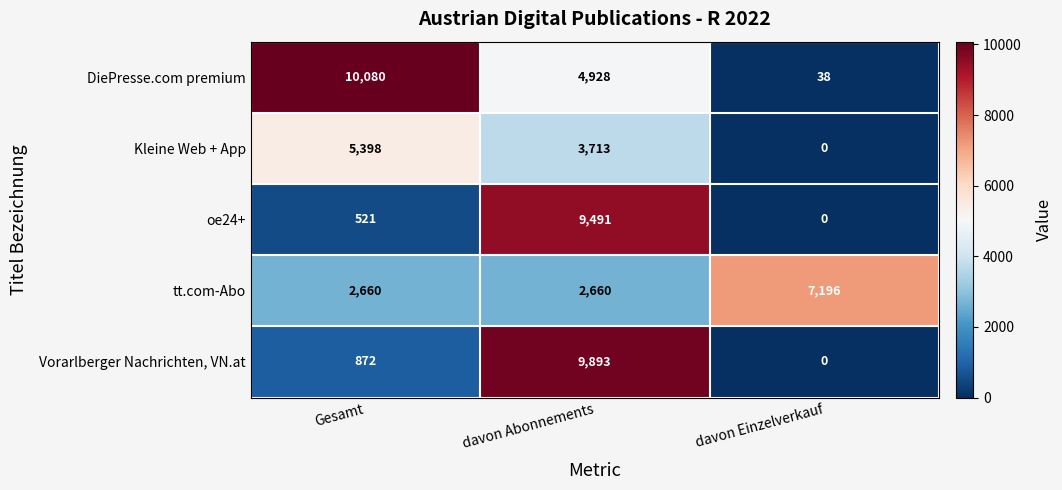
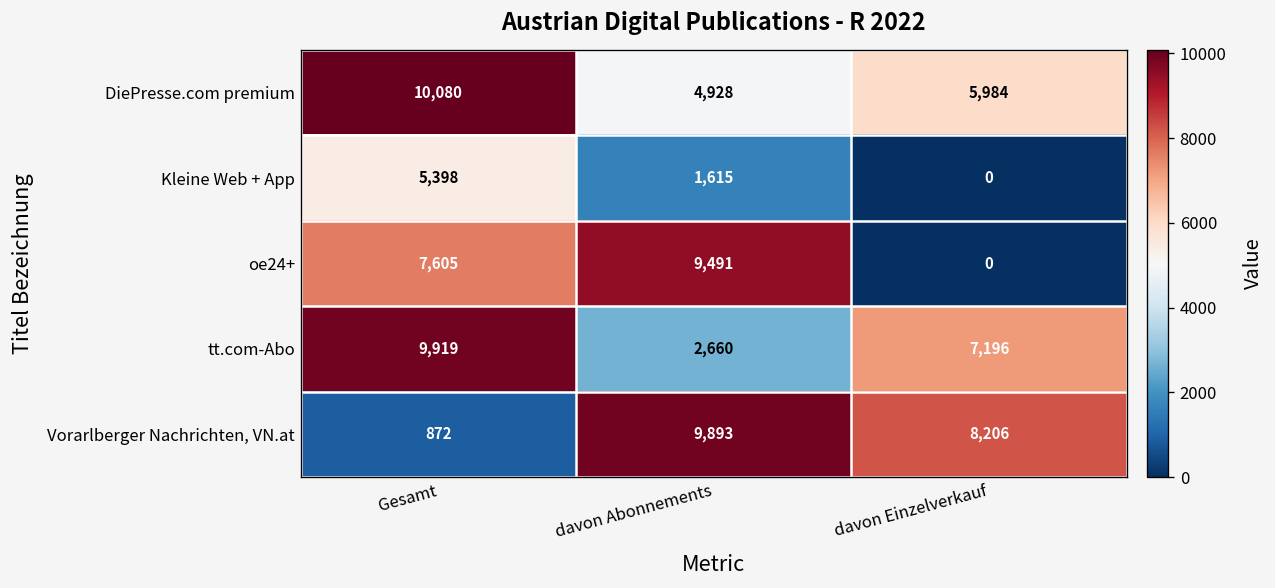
  {
    "DiePresse.com premium": {
      "Gesamt": "10,080",
      "davon Abonnements": "4,928",
-     "davon Einzelverkauf": "38"
+     "davon Einzelverkauf": "5,984"
    },
    "Kleine Web + App": {
      "Gesamt": "5,398",
-     "davon Abonnements": "3,713",
+     "davon Abonnements": "1,615",
      "davon Einzelverkauf": "0"
    },
    "oe24+": {
-     "Gesamt": "521",
+     "Gesamt": "7,605",
      "davon Abonnements": "9,491",
      "davon Einzelverkauf": "0"
    },
    "tt.com-Abo": {
-     "Gesamt": "2,660",
+     "Gesamt": "9,919",
      "davon Abonnements": "2,660",
      "davon Einzelverkauf": "7,196"
    },
    "Vorarlberger Nachrichten, VN.at": {
      "Gesamt": "872",
      "davon Abonnements": "9,893",
-     "davon Einzelverkauf": "0"
+     "davon Einzelverkauf": "8,206"
    }
  }
